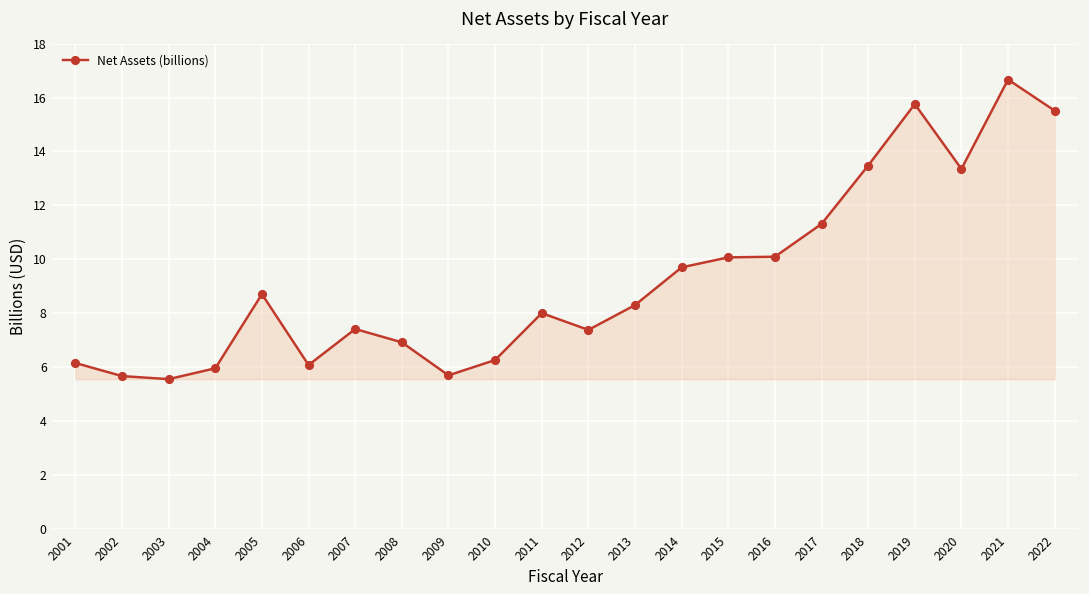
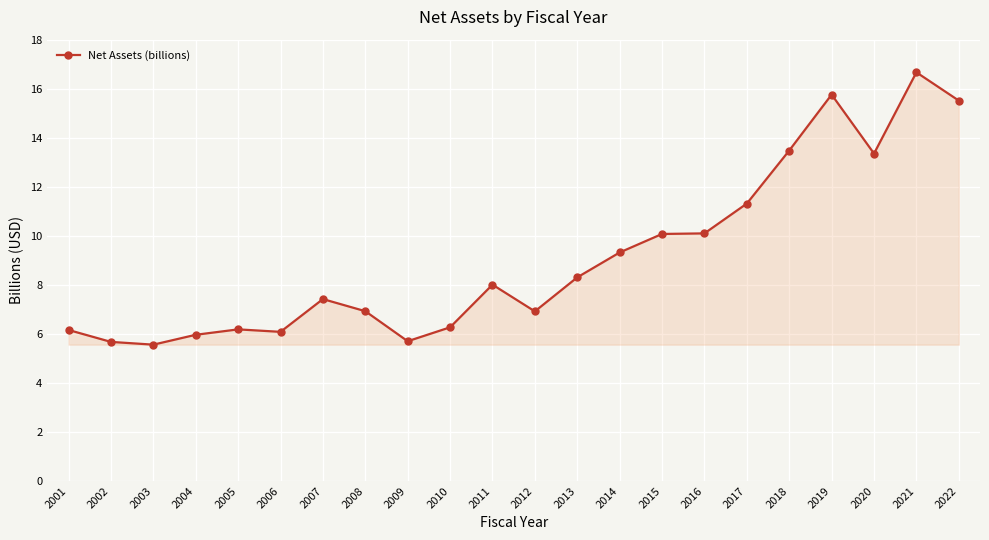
  {
    "2001": 6.2,
    "2002": 5.7,
    "2003": 5.6,
    "2004": 6.0,
-   "2005": 8.7,
+   "2005": 6.2,
    "2006": 6.1,
    "2007": 7.4,
    "2008": 6.9,
    "2009": 5.7,
    "2010": 6.3,
    "2011": 8.0,
-   "2012": 7.4,
+   "2012": 6.9,
    "2013": 8.3,
-   "2014": 9.7,
+   "2014": 9.3,
    "2015": 10.1,
    "2016": 10.1,
    "2017": 11.3,
    "2018": 13.5,
    "2019": 15.8,
    "2020": 13.4,
    "2021": 16.7,
    "2022": 15.5
  }
